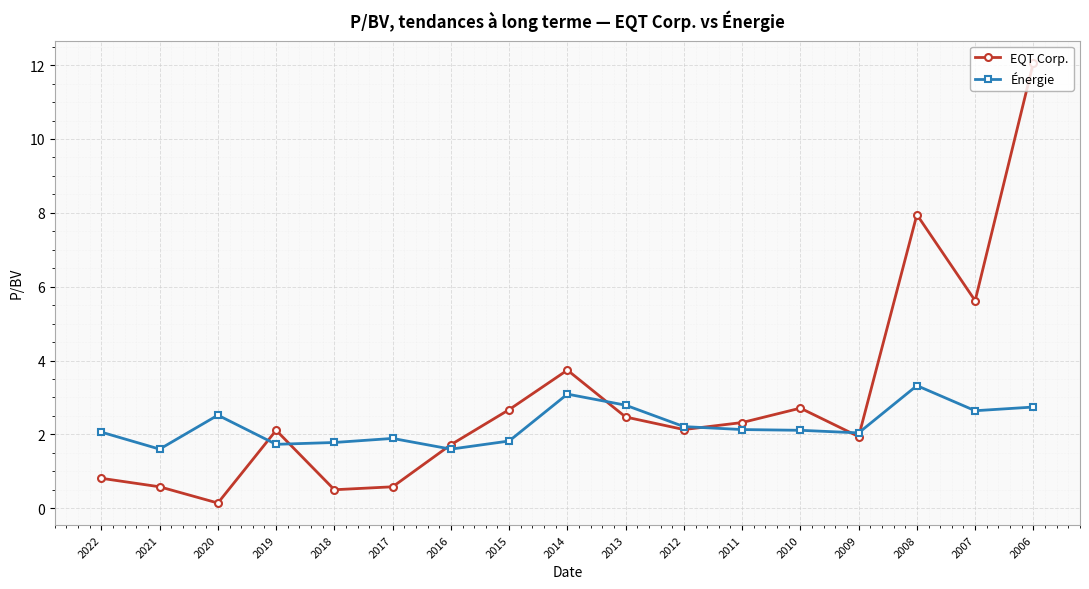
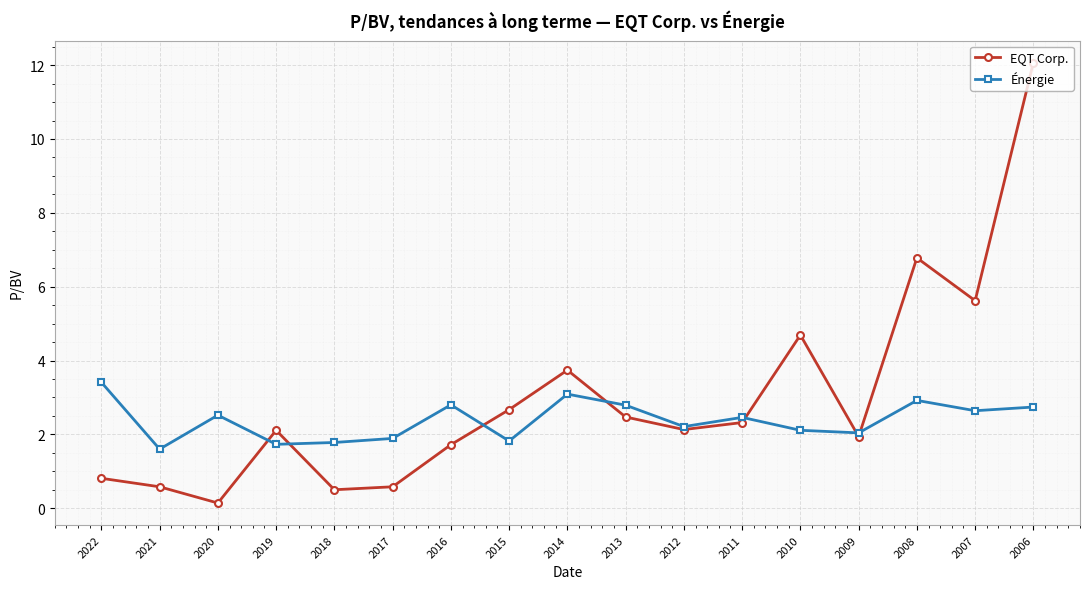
  {
    "EQT Corp.": {
      "2022": 0.8,
      "2021": 0.6,
      "2020": 0.1,
      "2019": 2.1,
      "2018": 0.5,
      "2017": 0.6,
      "2016": 1.7,
      "2015": 2.7,
      "2014": 3.7,
      "2013": 2.5,
      "2012": 2.1,
      "2011": 2.3,
-     "2010": 2.7,
+     "2010": 4.7,
      "2009": 1.9,
-     "2008": 8.0,
+     "2008": 6.8,
      "2007": 5.6
    },
    "Énergie": {
-     "2022": 2.1,
+     "2022": 3.4,
      "2021": 1.6,
      "2020": 2.5,
      "2019": 1.7,
      "2018": 1.8,
      "2017": 1.9,
-     "2016": 1.6,
+     "2016": 2.8,
      "2015": 1.8,
      "2014": 3.1,
      "2013": 2.8,
      "2012": 2.2,
-     "2011": 2.1,
+     "2011": 2.5,
      "2010": 2.1,
      "2009": 2.0,
-     "2008": 3.3,
+     "2008": 2.9,
      "2007": 2.6,
      "2006": 2.7
    }
  }
